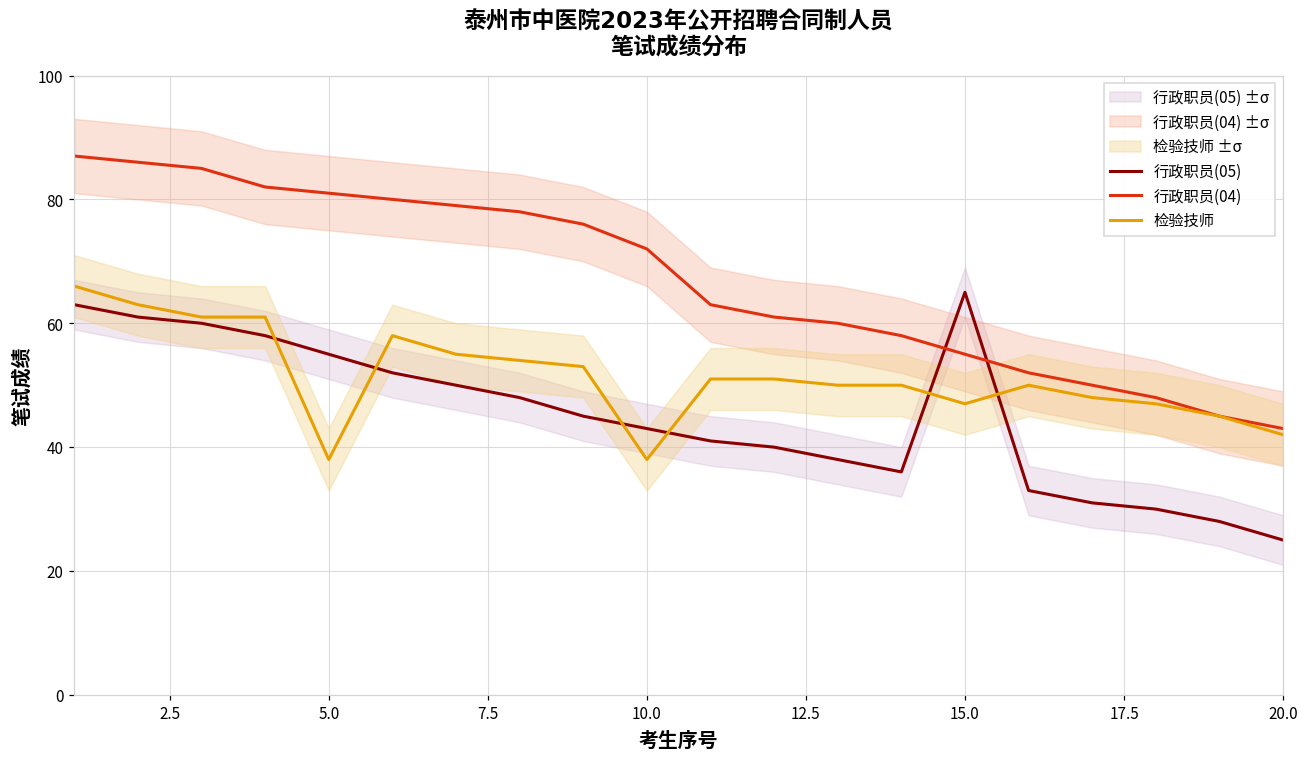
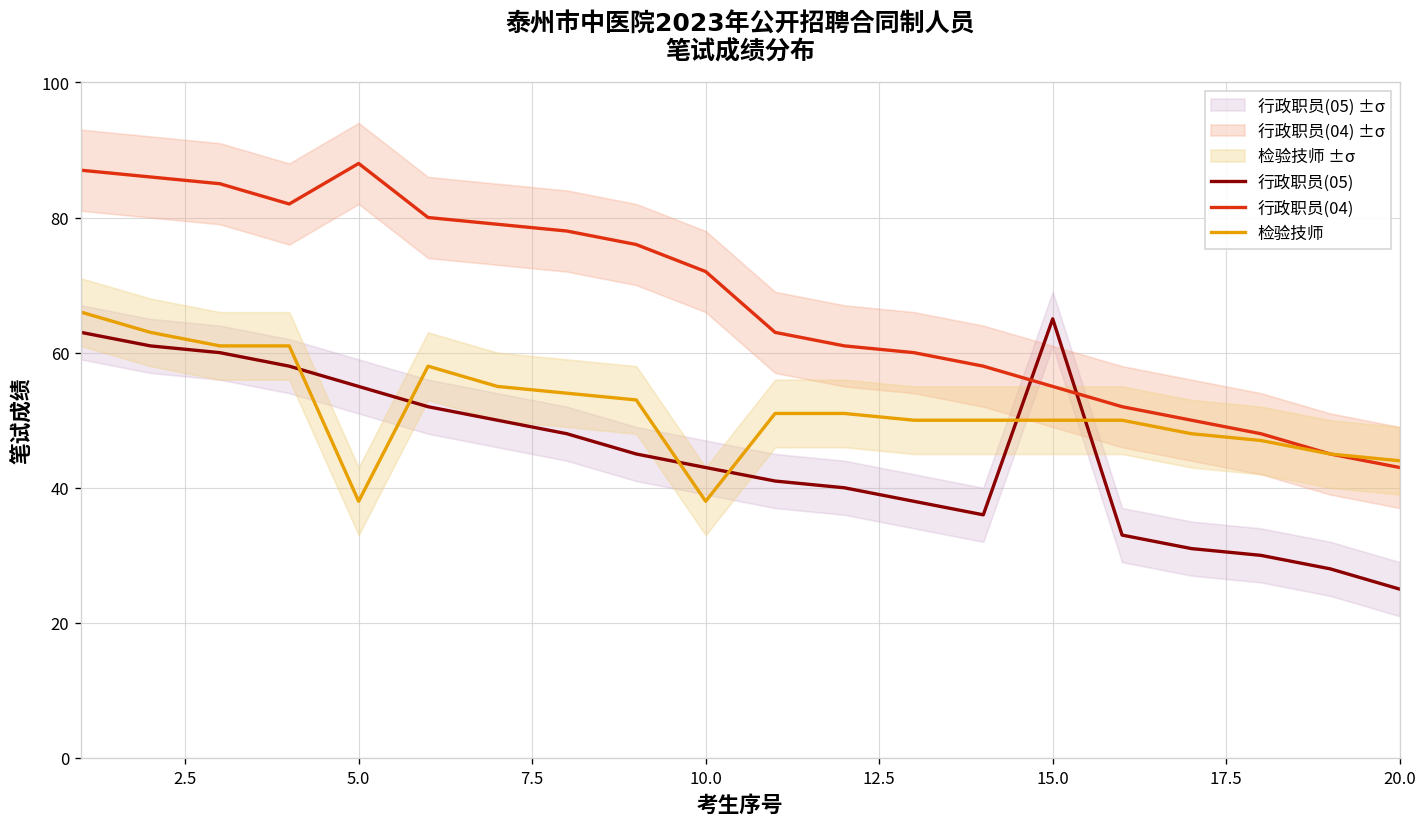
  {
    "行政职员(05)": {
      "5.0": 55,
      "15.0": 65,
      "20.0": 25
    },
    "行政职员(04)": {
-     "5.0": 81,
+     "5.0": 88,
      "10.0": 72,
      "20.0": 43
    },
    "检验技师": {
      "5.0": 38,
      "10.0": 38,
-     "15.0": 47,
-     "20.0": 42
+     "15.0": 50,
+     "20.0": 44
    }
  }
